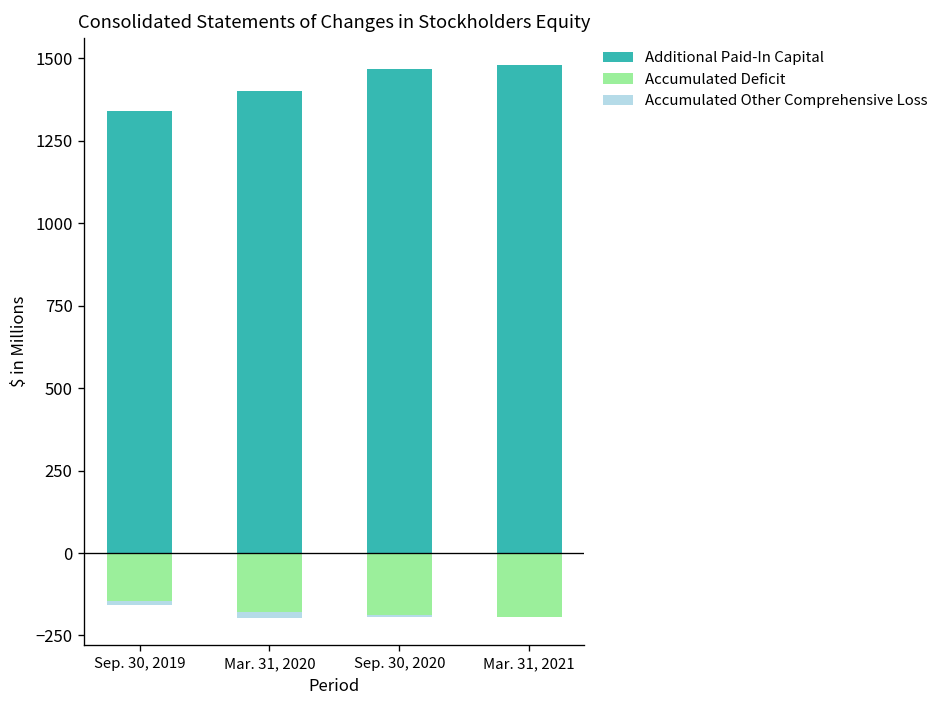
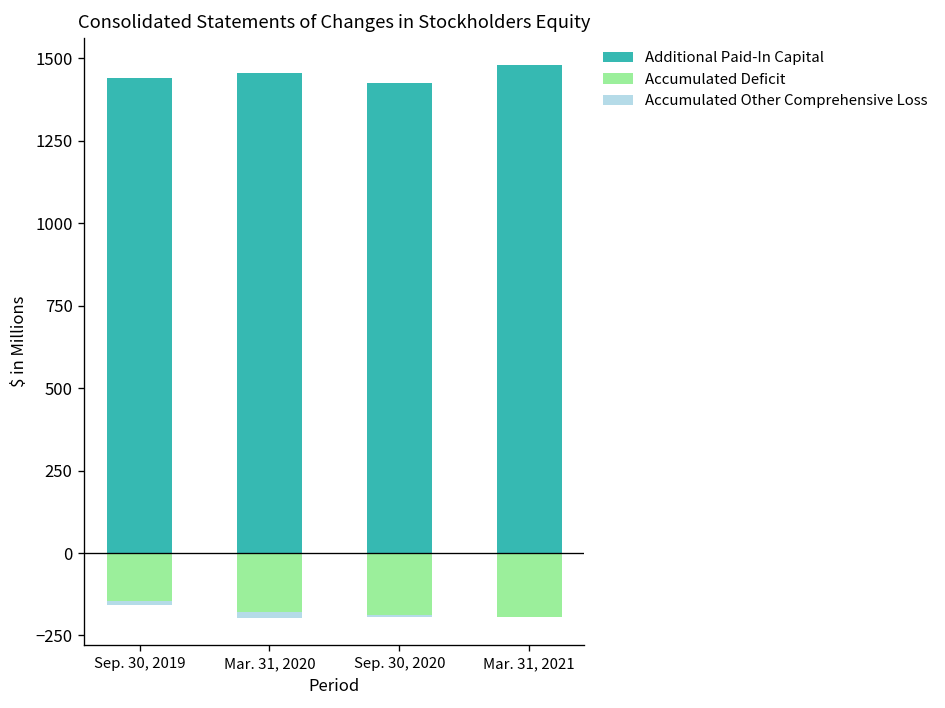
  {
    "Additional Paid-In Capital": {
-     "Sep. 30, 2019": 1340,
-     "Mar. 31, 2020": 1400,
-     "Sep. 30, 2020": 1470,
+     "Sep. 30, 2019": 1440,
+     "Mar. 31, 2020": 1460,
+     "Sep. 30, 2020": 1420,
      "Mar. 31, 2021": 1480
    },
    "Accumulated Deficit": {
      "Sep. 30, 2019": -150,
      "Mar. 31, 2020": -180,
      "Sep. 30, 2020": -190,
      "Mar. 31, 2021": -190
    },
    "Accumulated Other Comprehensive Loss": {
      "Sep. 30, 2019": -10,
      "Mar. 31, 2020": -20
    }
  }
